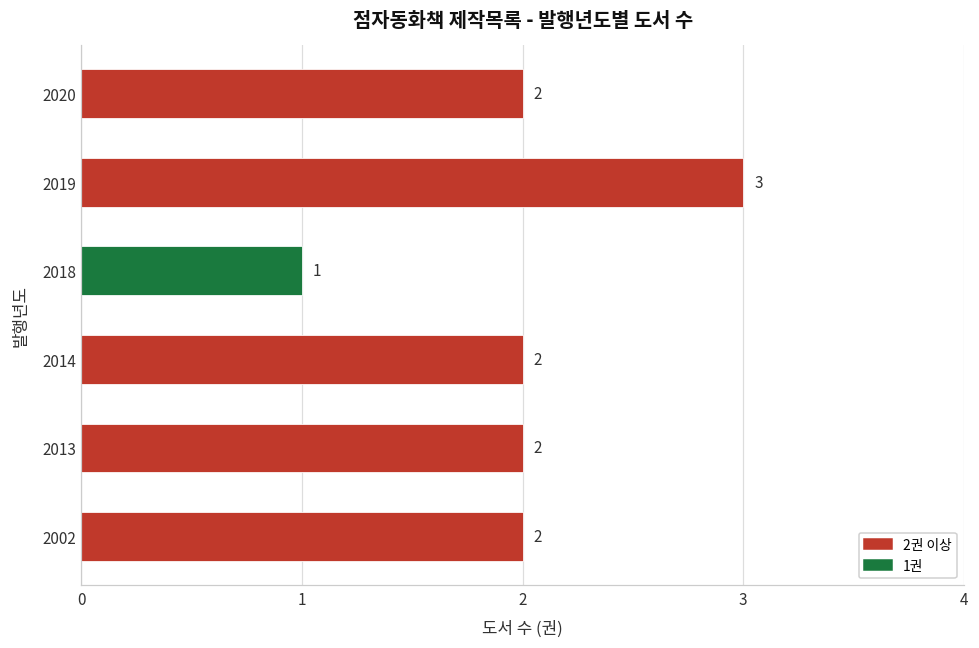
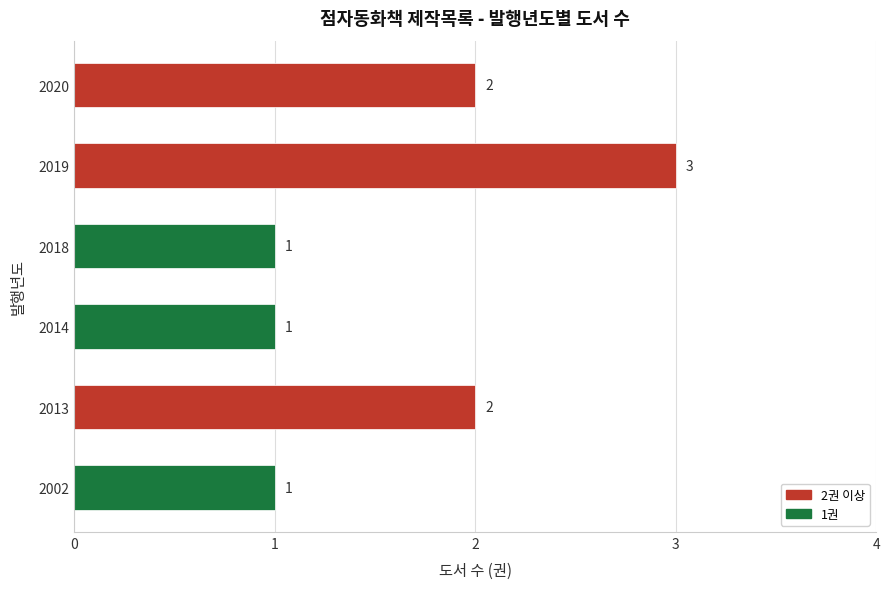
  {
    "2020": 2,
    "2019": 3,
    "2018": 1,
-   "2014": 2,
+   "2014": 1,
    "2013": 2,
-   "2002": 2
+   "2002": 1
  }
